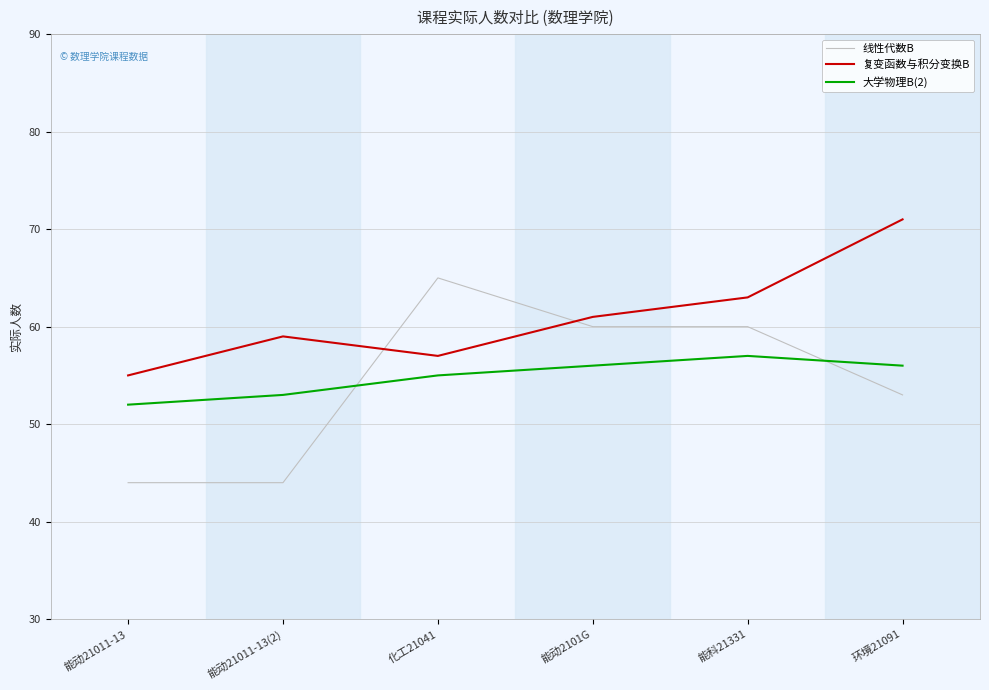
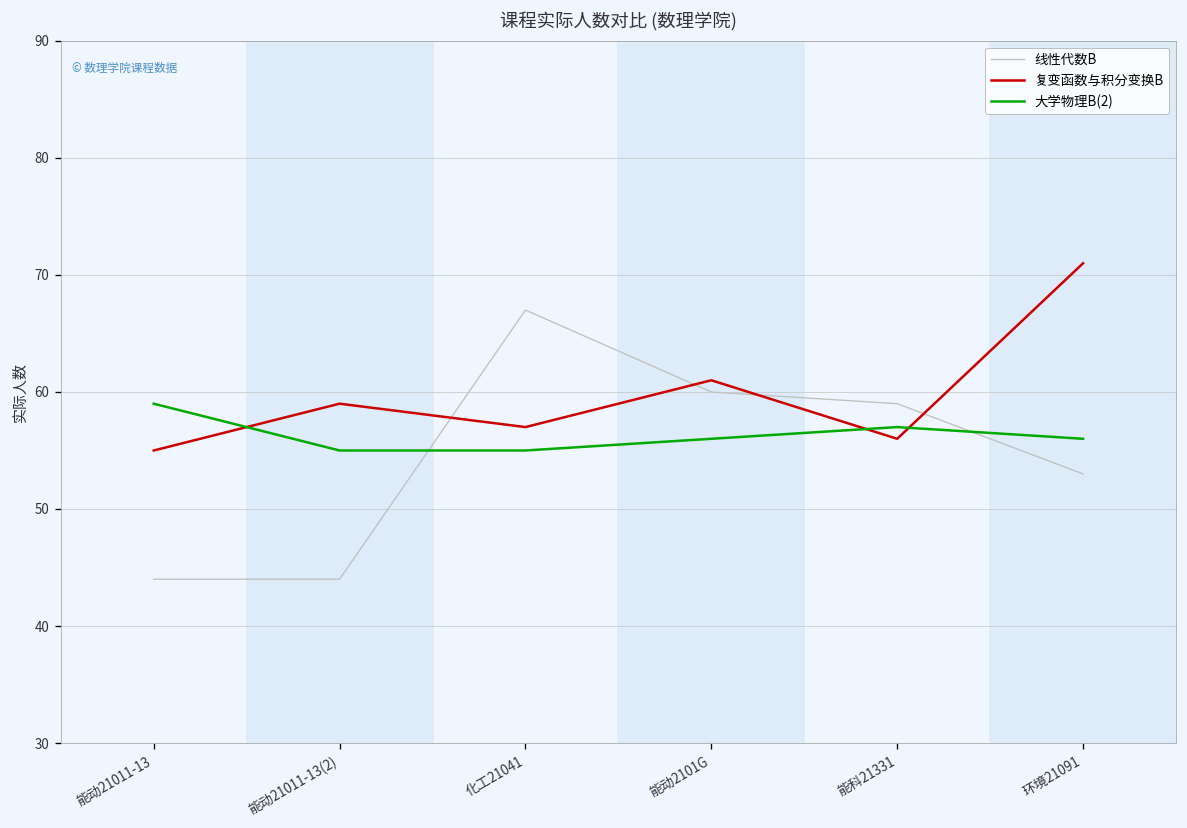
  {
    "线性代数B": {
      "能动21011-13": 44,
      "能动21011-13(2)": 44,
-     "化工21041": 65,
+     "化工21041": 67,
      "能动2101G": 60,
-     "能科21331": 60,
+     "能科21331": 59,
      "环境21091": 53
    },
    "复变函数与积分变换B": {
      "能动21011-13": 55,
      "能动21011-13(2)": 59,
      "化工21041": 57,
      "能动2101G": 61,
-     "能科21331": 63,
+     "能科21331": 56,
      "环境21091": 71
    },
    "大学物理B(2)": {
-     "能动21011-13": 52,
-     "能动21011-13(2)": 53,
+     "能动21011-13": 59,
+     "能动21011-13(2)": 55,
      "化工21041": 55,
      "能动2101G": 56,
      "能科21331": 57,
      "环境21091": 56
    }
  }
